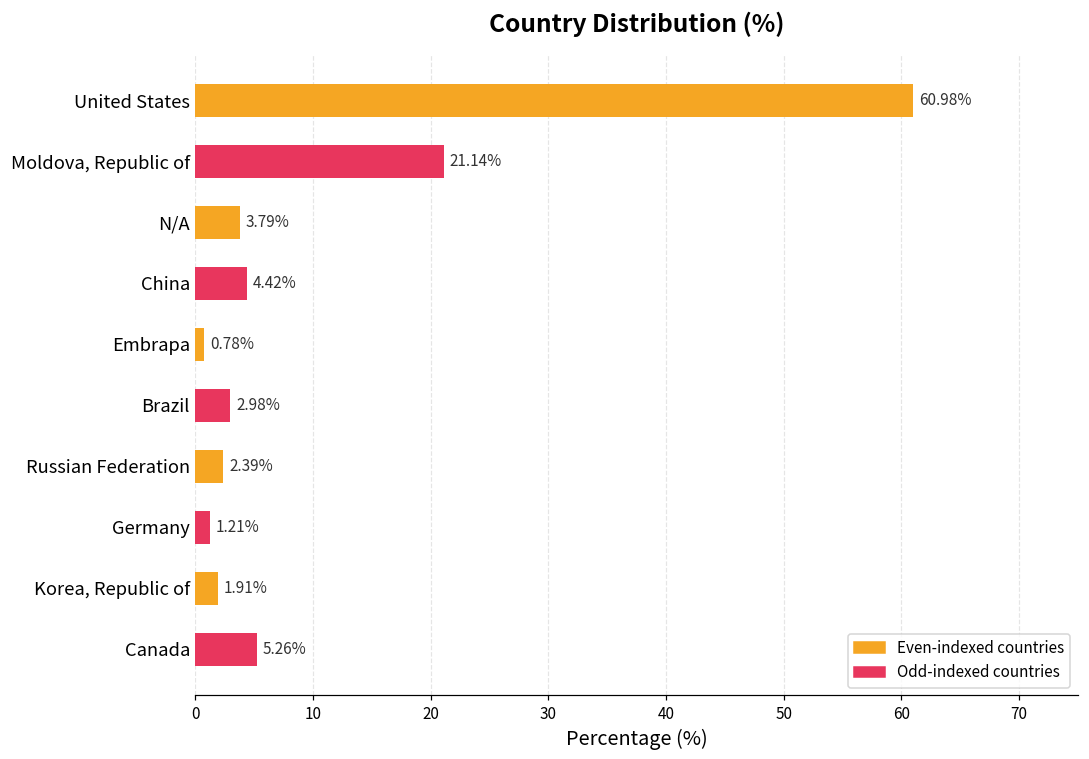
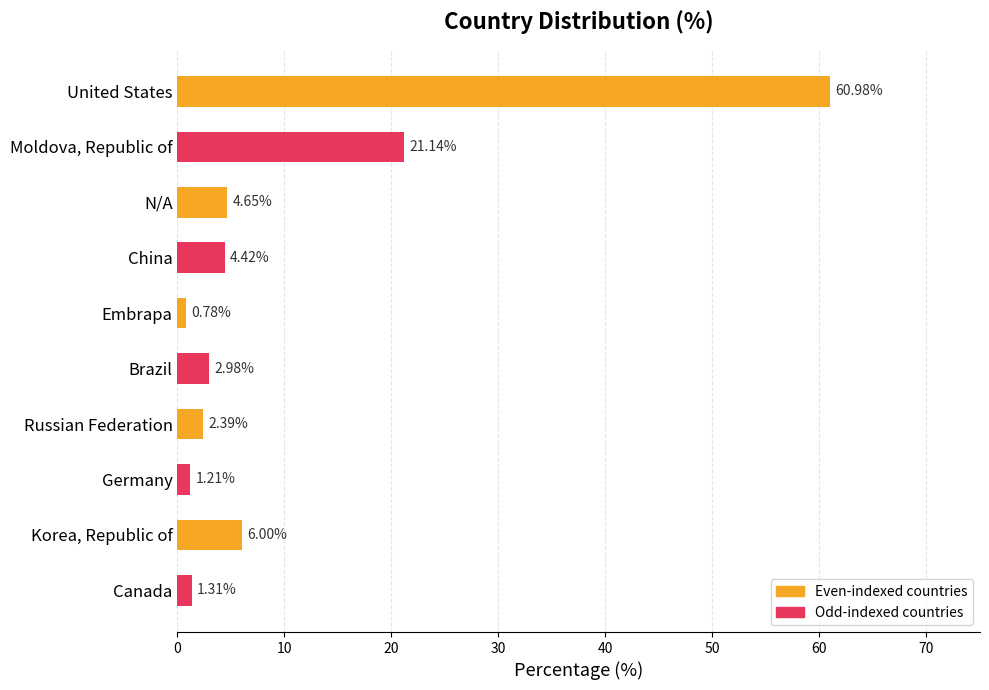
  {
    "United States": "60.98%",
    "Moldova, Republic of": "21.14%",
-   "N/A": "3.79%",
+   "N/A": "4.65%",
    "China": "4.42%",
    "Embrapa": "0.78%",
    "Brazil": "2.98%",
    "Russian Federation": "2.39%",
    "Germany": "1.21%",
-   "Korea, Republic of": "1.91%",
-   "Canada": "5.26%"
+   "Korea, Republic of": "6.00%",
+   "Canada": "1.31%"
  }
